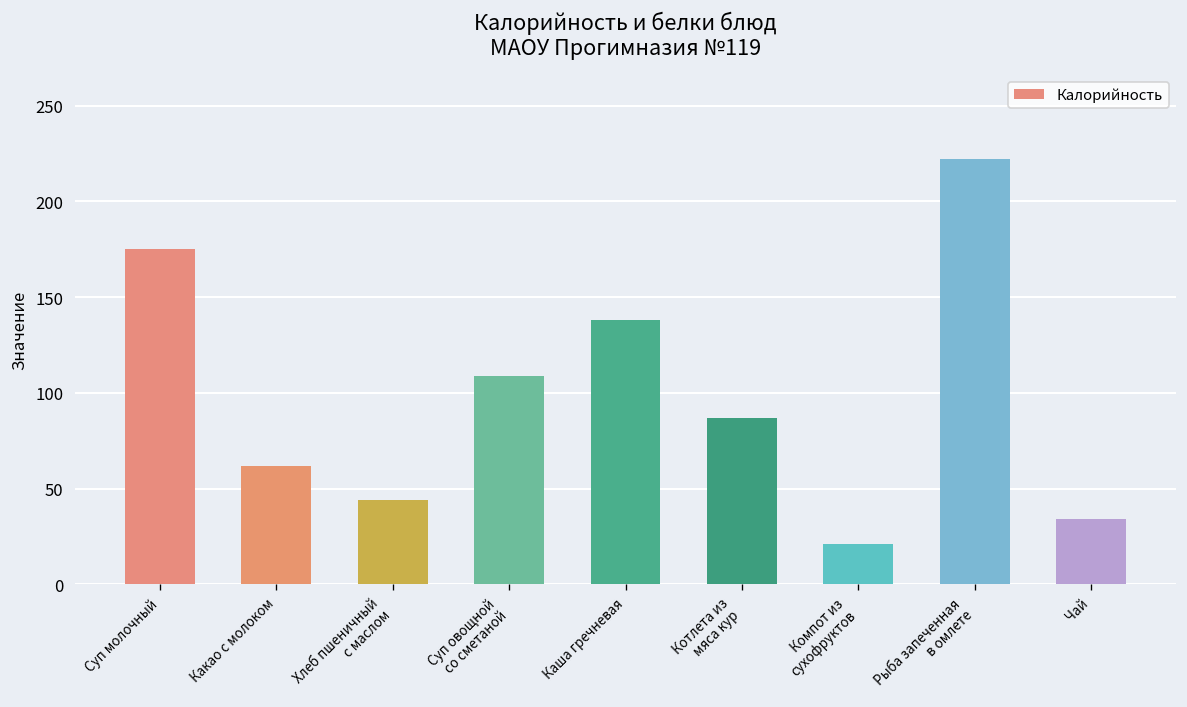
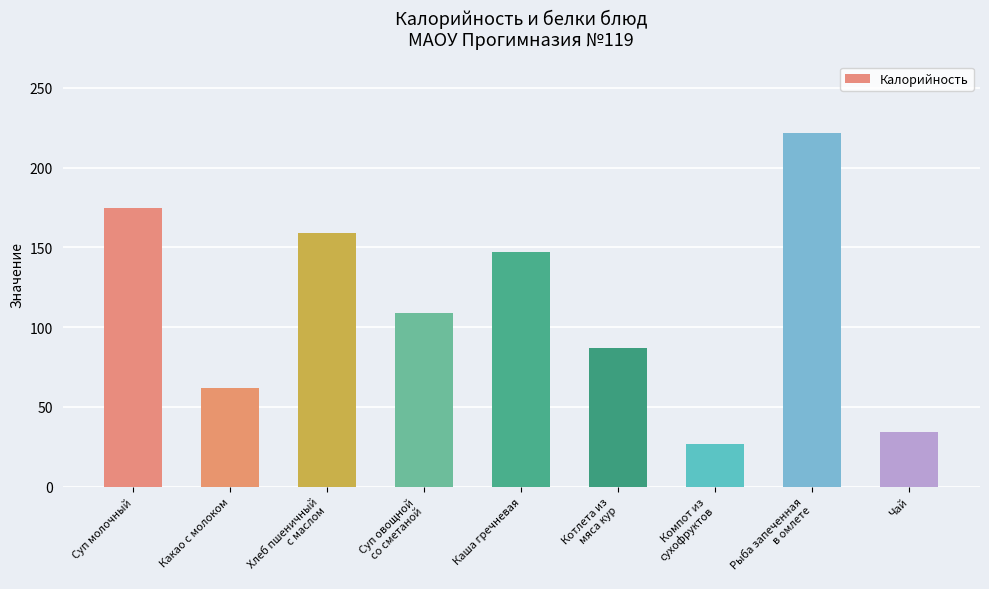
  {
    "Суп молочный": 175,
    "Какао с молоком": 62,
-   "Хлеб пшеничный с маслом": 44,
+   "Хлеб пшеничный с маслом": 159,
    "Суп овощной со сметаной": 109,
-   "Каша гречневая": 138,
+   "Каша гречневая": 147,
    "Котлета из мяса кур": 87,
-   "Компот из сухофруктов": 21,
+   "Компот из сухофруктов": 27,
    "Рыба запеченная в омлете": 222,
    "Чай": 34
  }
